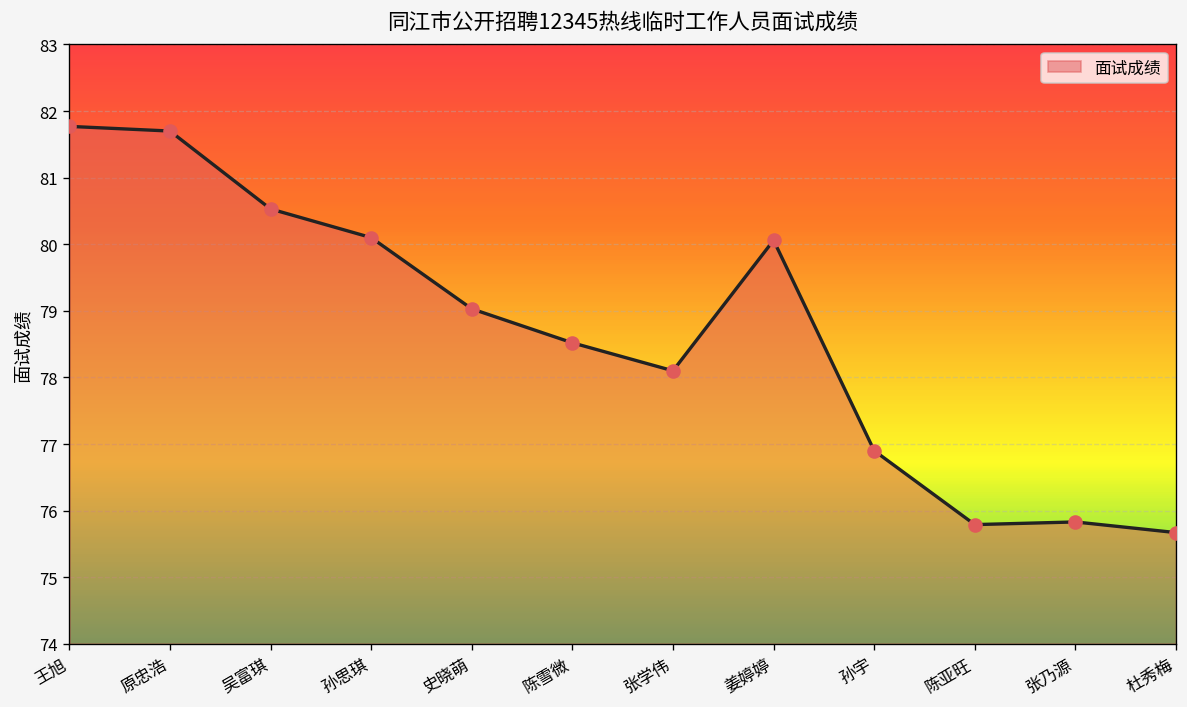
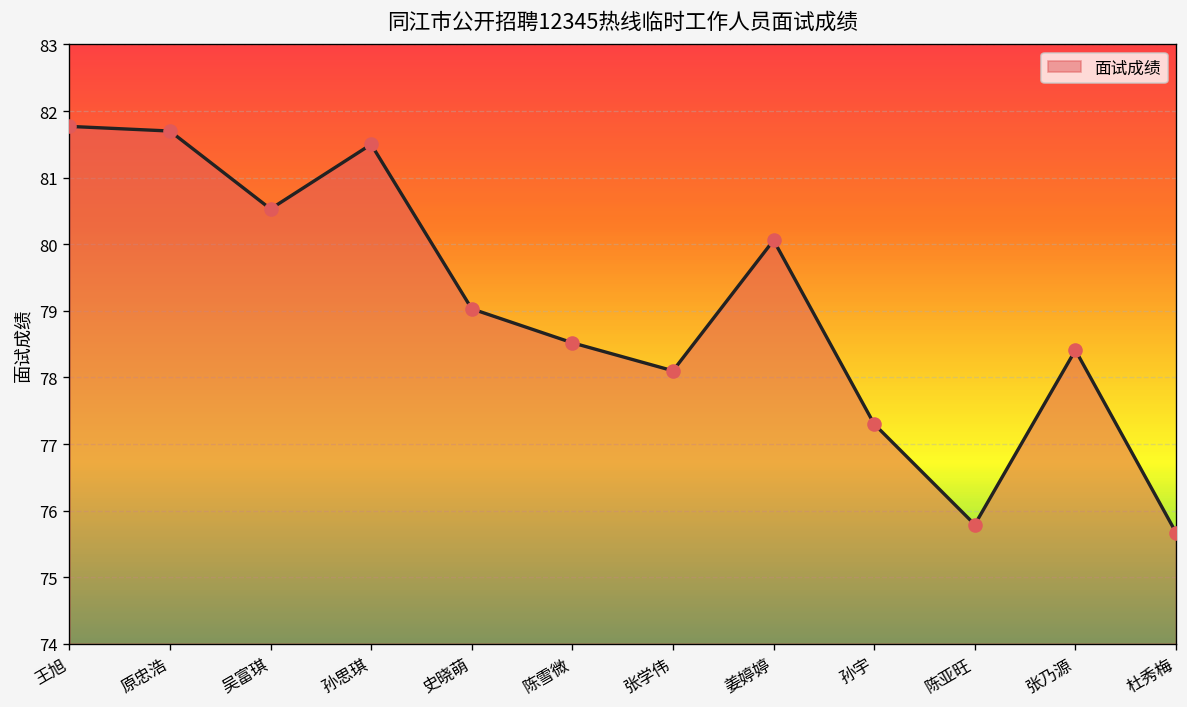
  {
    "王旭": 81.8,
    "原忠浩": 81.7,
    "吴富琪": 80.5,
-   "孙思琪": 80.1,
+   "孙思琪": 81.5,
    "史晓萌": 79.0,
    "陈雪微": 78.5,
    "张学伟": 78.1,
    "姜婷婷": 80.1,
-   "孙宇": 76.9,
+   "孙宇": 77.3,
    "陈亚旺": 75.8,
-   "张乃源": 75.8,
+   "张乃源": 78.4,
    "杜秀梅": 75.7
  }
